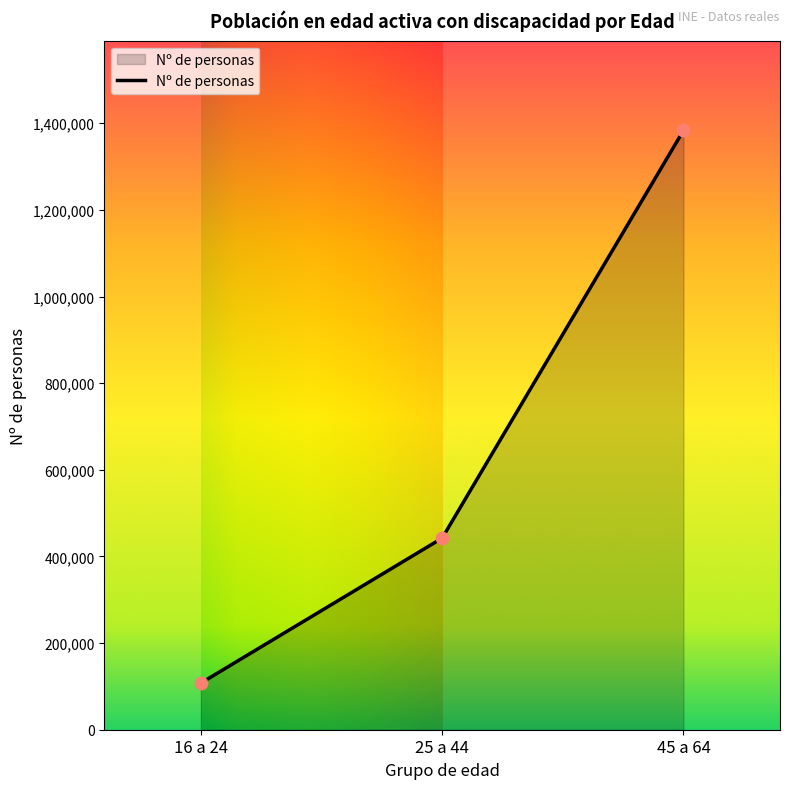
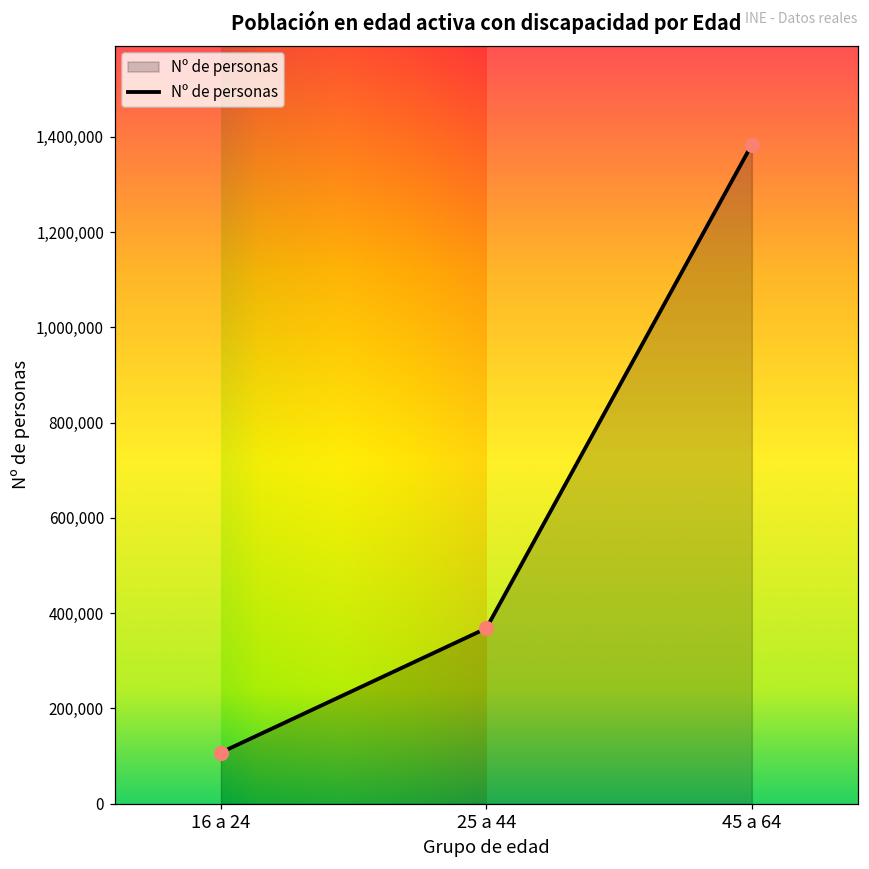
  {
    "16 a 24": "110,000",
-   "25 a 44": "440,000",
+   "25 a 44": "370,000",
    "45 a 64": "1,380,000"
  }
